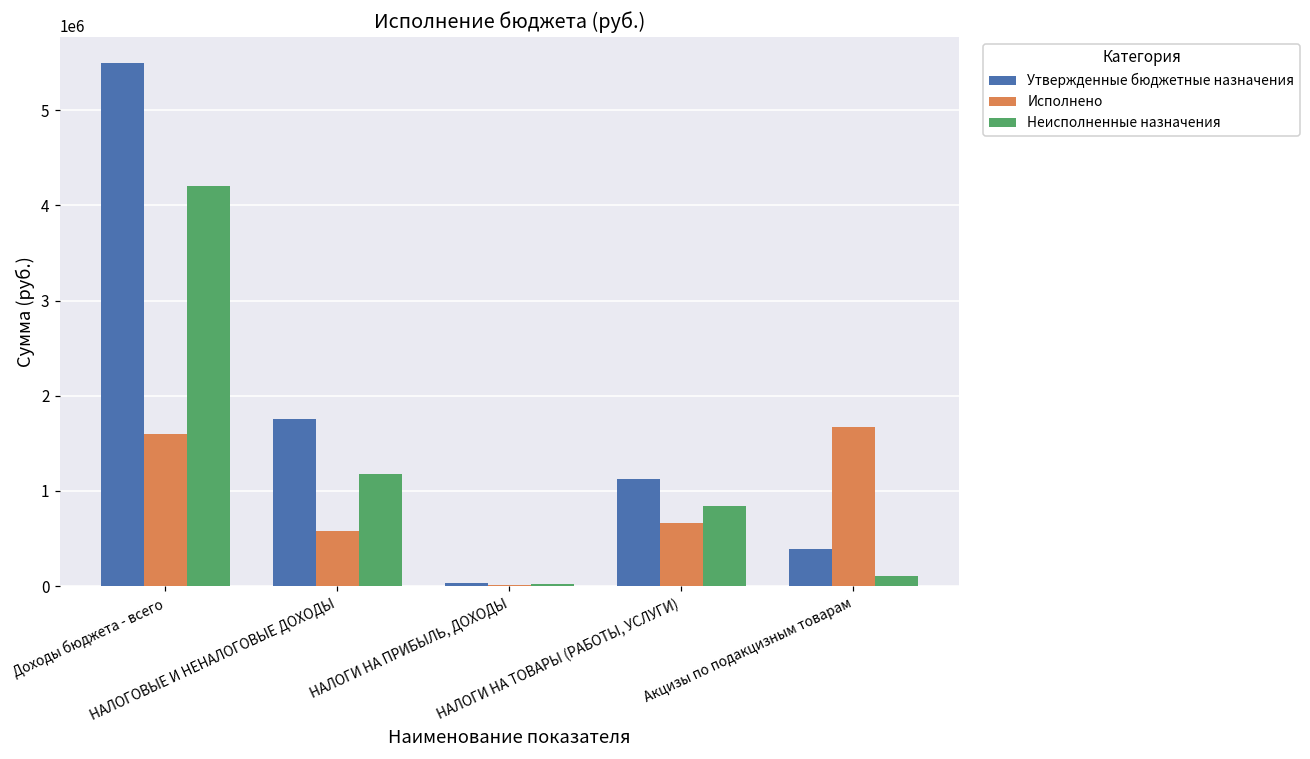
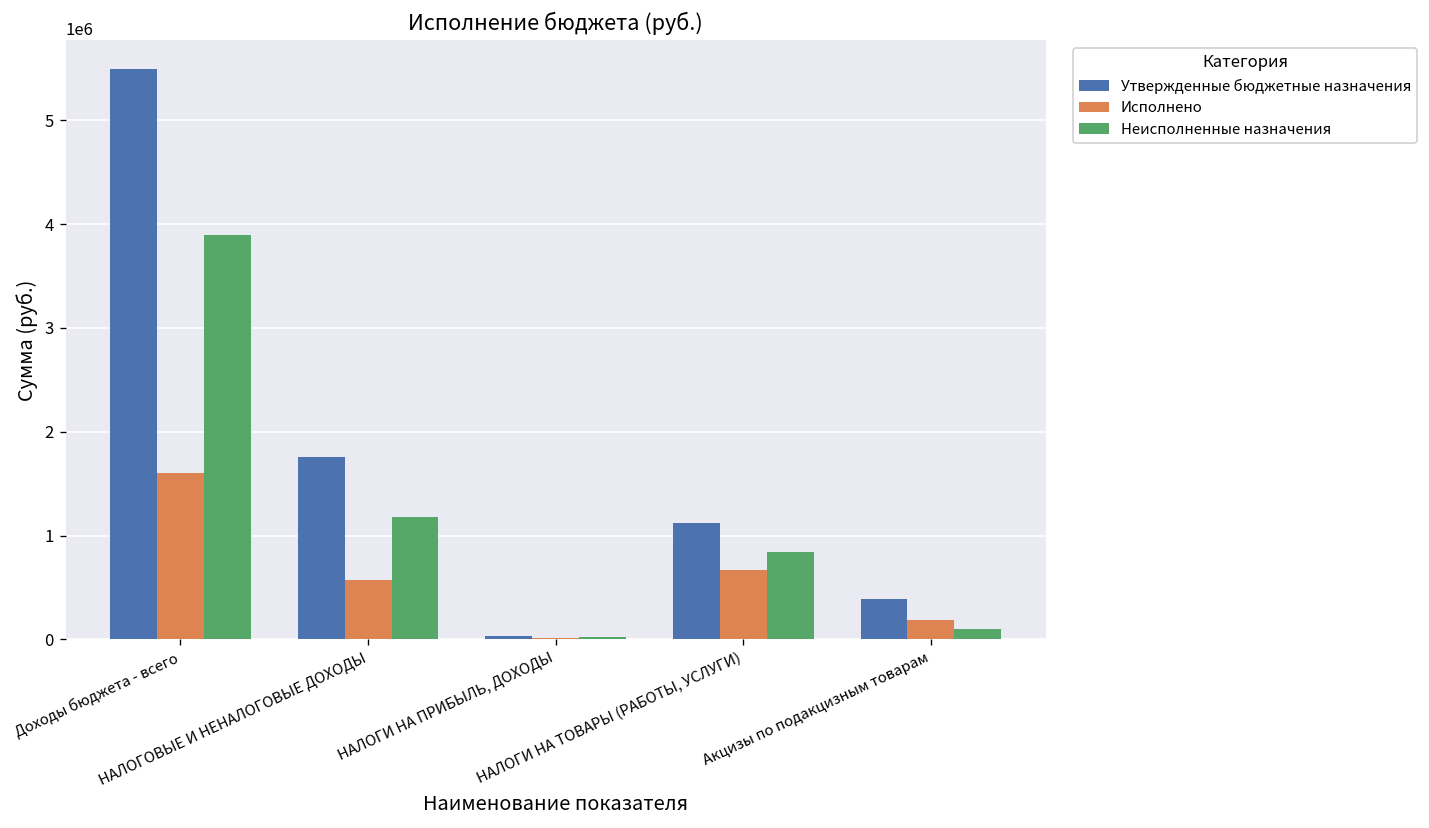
  {
    "Утвержденные бюджетные назначения": {
      "Доходы бюджета - всего": 5500000,
      "НАЛОГОВЫЕ И НЕНАЛОГОВЫЕ ДОХОДЫ": 1800000,
      "НАЛОГИ НА ПРИБЫЛЬ, ДОХОДЫ": 0,
      "НАЛОГИ НА ТОВАРЫ (РАБОТЫ, УСЛУГИ)": 1100000,
      "Акцизы по подакцизным товарам": 400000
    },
    "Исполнено": {
      "Доходы бюджета - всего": 1600000,
      "НАЛОГОВЫЕ И НЕНАЛОГОВЫЕ ДОХОДЫ": 600000,
      "НАЛОГИ НА ТОВАРЫ (РАБОТЫ, УСЛУГИ)": 700000,
-     "Акцизы по подакцизным товарам": 1700000
+     "Акцизы по подакцизным товарам": 200000
    },
    "Неисполненные назначения": {
-     "Доходы бюджета - всего": 4200000,
+     "Доходы бюджета - всего": 3900000,
      "НАЛОГОВЫЕ И НЕНАЛОГОВЫЕ ДОХОДЫ": 1200000,
      "НАЛОГИ НА ТОВАРЫ (РАБОТЫ, УСЛУГИ)": 800000,
      "Акцизы по подакцизным товарам": 100000
    }
  }
